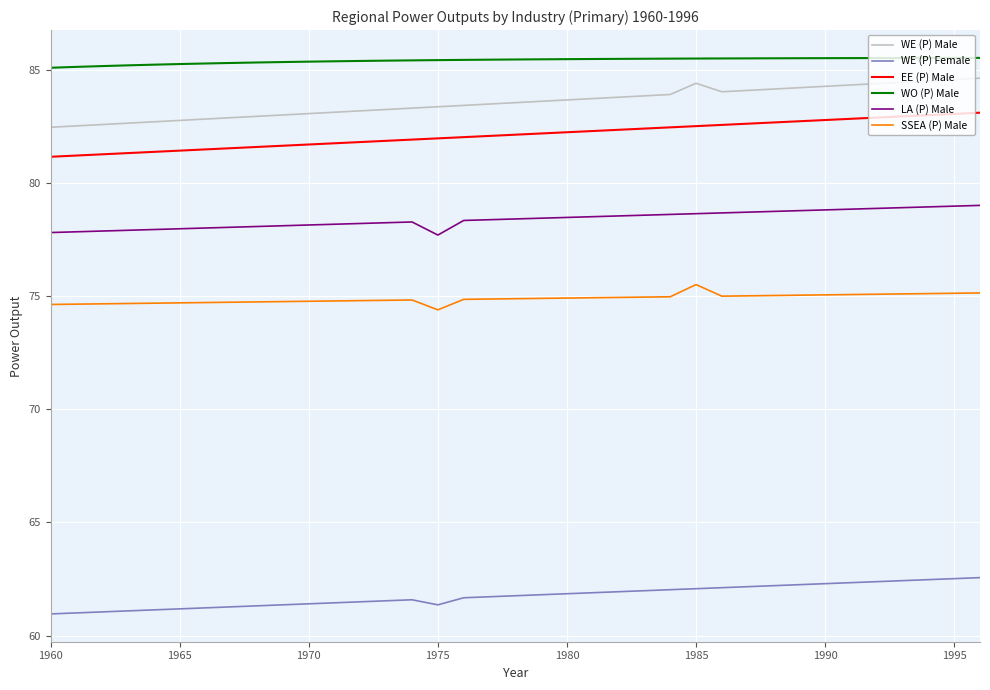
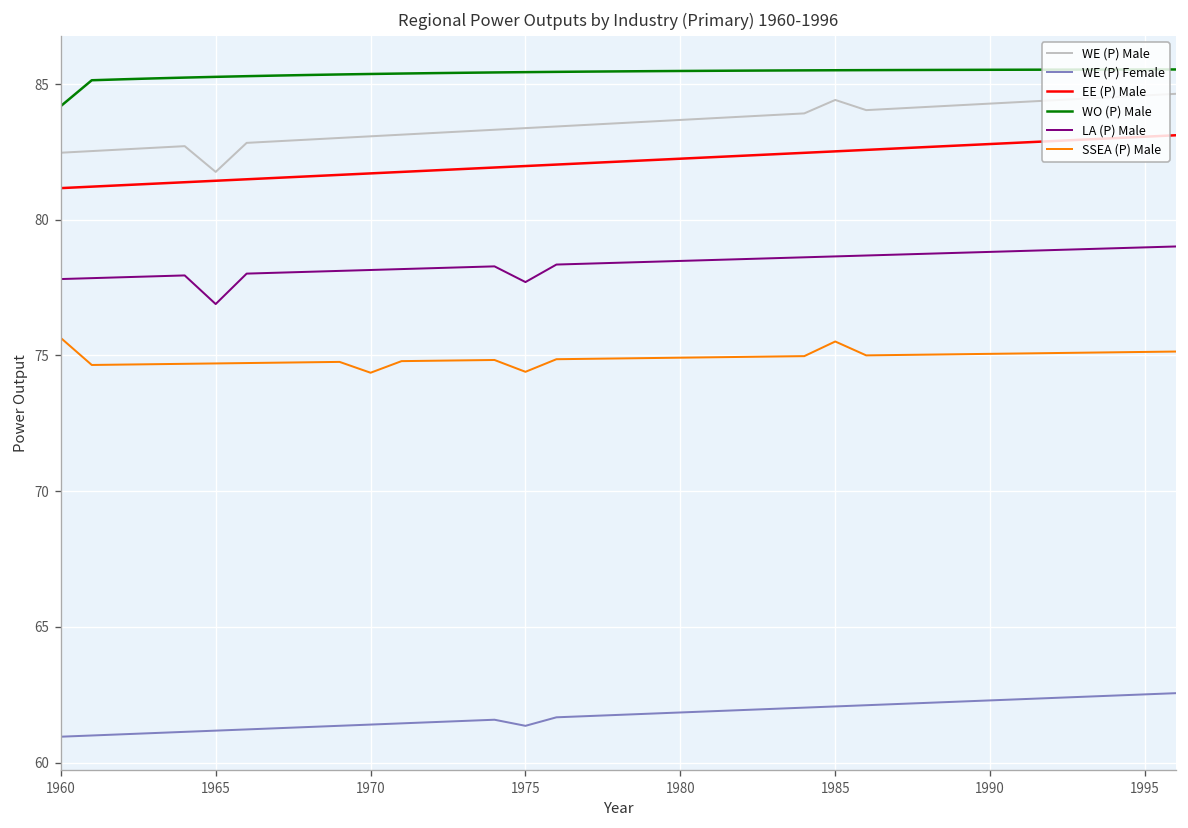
  {
    "WE (P) Male": {
      "1960": 82.5,
-     "1965": 82.8,
+     "1965": 81.8,
      "1970": 83.1,
      "1975": 83.4,
      "1980": 83.7,
      "1985": 84.4,
      "1990": 84.3
    },
    "WE (P) Female": {
      "1960": 61.0,
      "1965": 61.2,
      "1970": 61.4,
      "1975": 61.4,
      "1980": 61.8,
      "1985": 62.1,
      "1990": 62.3,
      "1995": 62.5
    },
    "EE (P) Male": {
      "1960": 81.2,
      "1965": 81.4,
      "1970": 81.7,
      "1975": 82.0,
      "1980": 82.2,
      "1985": 82.5,
      "1990": 82.8
    },
    "WO (P) Male": {
-     "1960": 85.1,
+     "1960": 84.2,
      "1965": 85.3,
      "1970": 85.4,
      "1975": 85.4,
      "1980": 85.5,
      "1985": 85.5,
      "1990": 85.5
    },
    "LA (P) Male": {
      "1960": 77.8,
-     "1965": 78.0,
+     "1965": 76.9,
      "1970": 78.1,
      "1975": 77.7,
      "1980": 78.5,
      "1985": 78.6,
      "1990": 78.8,
      "1995": 79.0
    },
    "SSEA (P) Male": {
-     "1960": 74.6,
+     "1960": 75.6,
      "1965": 74.7,
-     "1970": 74.8,
+     "1970": 74.4,
      "1975": 74.4,
      "1980": 74.9,
      "1985": 75.5,
      "1990": 75.1,
      "1995": 75.1
    }
  }
